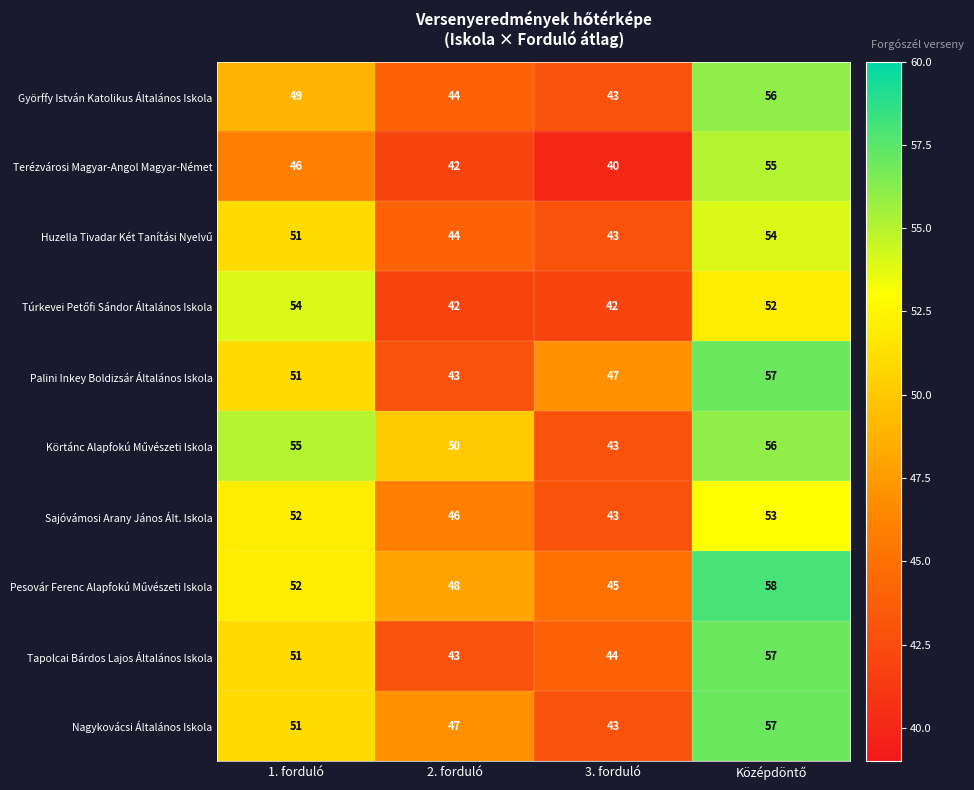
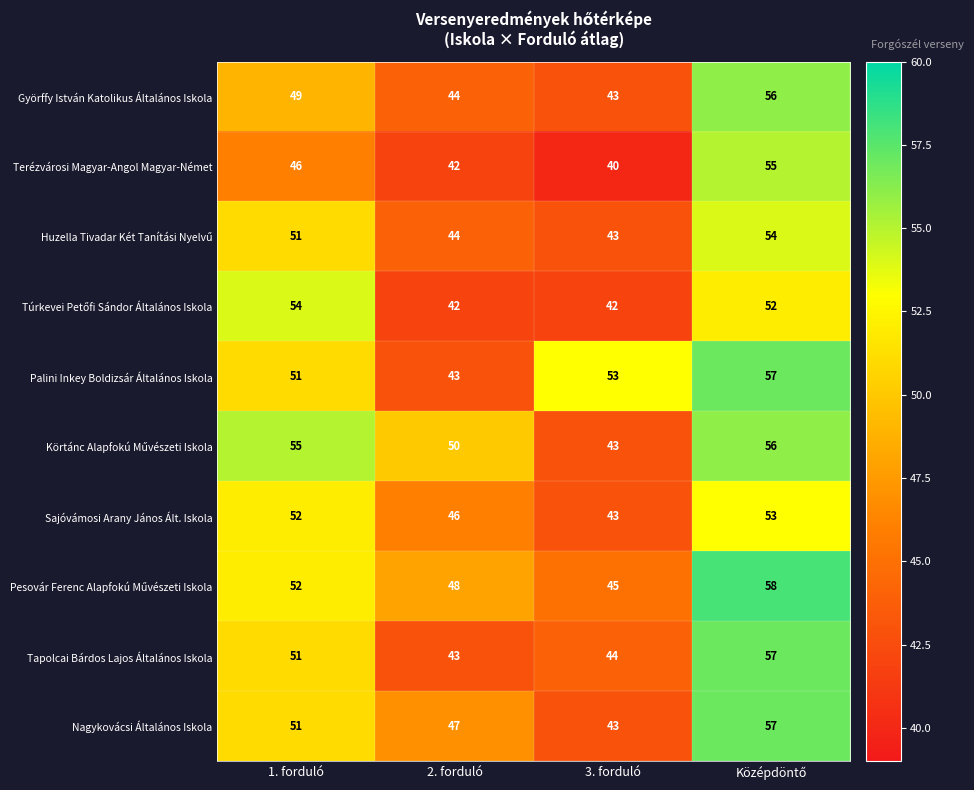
  {
    "Györffy István Katolikus Általános Iskola": {
      "1. forduló": 49,
      "2. forduló": 44,
      "3. forduló": 43,
      "Középdöntő": 56
    },
    "Terézvárosi Magyar-Angol Magyar-Német": {
      "1. forduló": 46,
      "2. forduló": 42,
      "3. forduló": 40,
      "Középdöntő": 55
    },
    "Huzella Tivadar Két Tanítási Nyelvű": {
      "1. forduló": 51,
      "2. forduló": 44,
      "3. forduló": 43,
      "Középdöntő": 54
    },
    "Túrkevei Petőfi Sándor Általános Iskola": {
      "1. forduló": 54,
      "2. forduló": 42,
      "3. forduló": 42,
      "Középdöntő": 52
    },
    "Palini Inkey Boldizsár Általános Iskola": {
      "1. forduló": 51,
      "2. forduló": 43,
-     "3. forduló": 47,
+     "3. forduló": 53,
      "Középdöntő": 57
    },
    "Körtánc Alapfokú Művészeti Iskola": {
      "1. forduló": 55,
      "2. forduló": 50,
      "3. forduló": 43,
      "Középdöntő": 56
    },
    "Sajóvámosi Arany János Ált. Iskola": {
      "1. forduló": 52,
      "2. forduló": 46,
      "3. forduló": 43,
      "Középdöntő": 53
    },
    "Pesovár Ferenc Alapfokú Művészeti Iskola": {
      "1. forduló": 52,
      "2. forduló": 48,
      "3. forduló": 45,
      "Középdöntő": 58
    },
    "Tapolcai Bárdos Lajos Általános Iskola": {
      "1. forduló": 51,
      "2. forduló": 43,
      "3. forduló": 44,
      "Középdöntő": 57
    },
    "Nagykovácsi Általános Iskola": {
      "1. forduló": 51,
      "2. forduló": 47,
      "3. forduló": 43,
      "Középdöntő": 57
    }
  }
